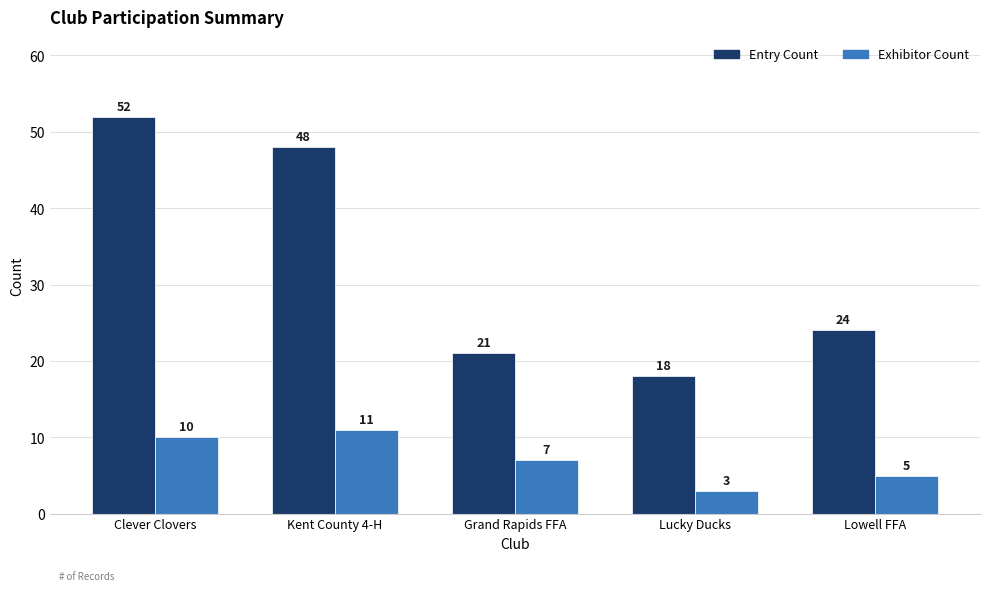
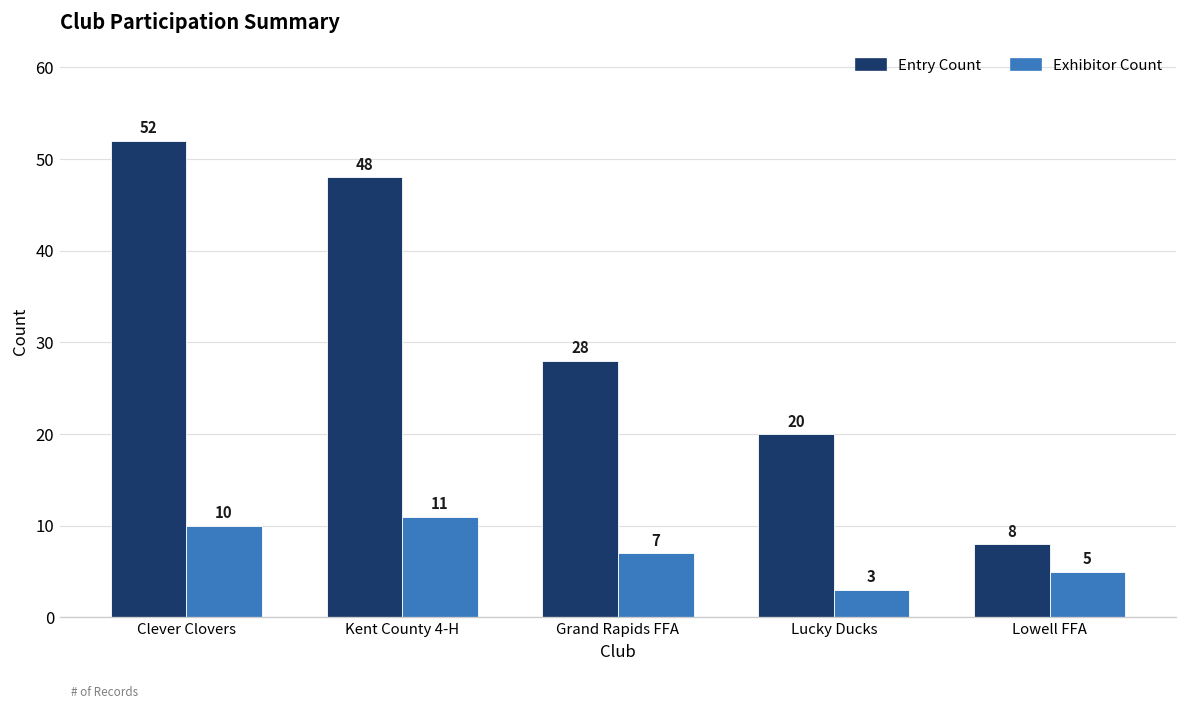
  {
    "Entry Count": {
      "Clever Clovers": 52,
      "Kent County 4-H": 48,
-     "Grand Rapids FFA": 21,
-     "Lucky Ducks": 18,
-     "Lowell FFA": 24
+     "Grand Rapids FFA": 28,
+     "Lucky Ducks": 20,
+     "Lowell FFA": 8
    },
    "Exhibitor Count": {
      "Clever Clovers": 10,
      "Kent County 4-H": 11,
      "Grand Rapids FFA": 7,
      "Lucky Ducks": 3,
      "Lowell FFA": 5
    }
  }
